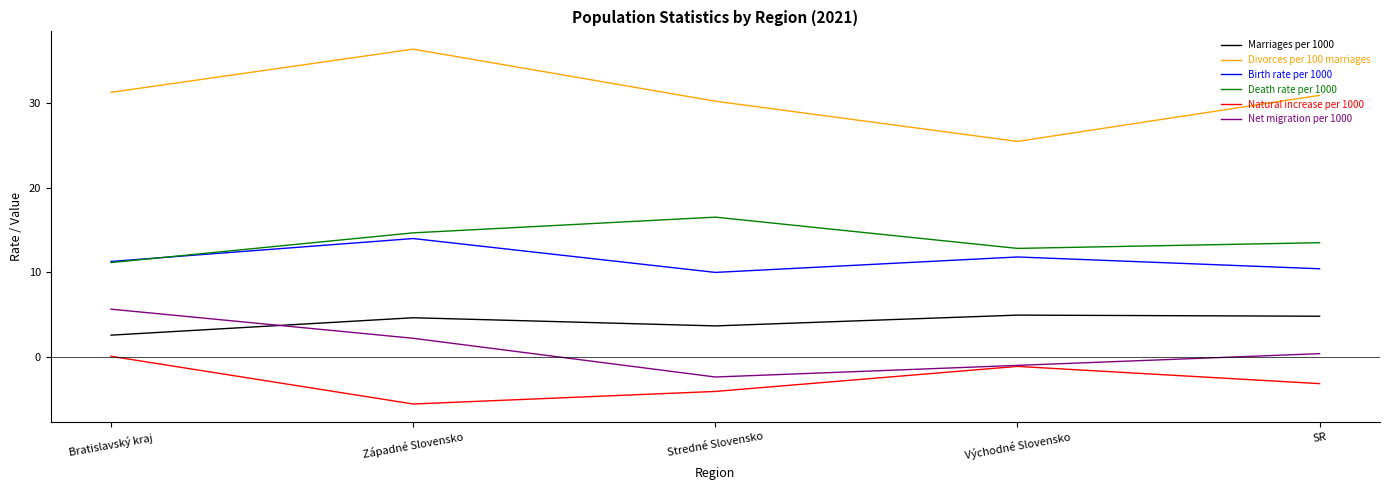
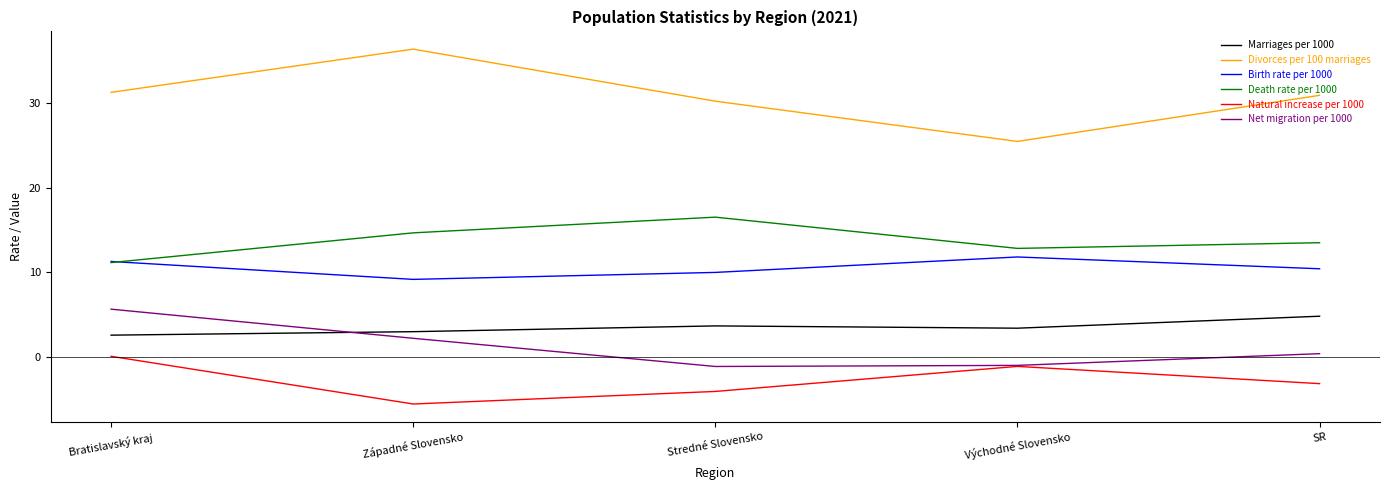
  {
    "Marriages per 1000": {
      "Bratislavský kraj": 3,
-     "Západné Slovensko": 5,
+     "Západné Slovensko": 3,
      "Stredné Slovensko": 4,
-     "Východné Slovensko": 5,
+     "Východné Slovensko": 3,
      "SR": 5
    },
    "Divorces per 100 marriages": {
      "Bratislavský kraj": 31,
      "Západné Slovensko": 36,
      "Stredné Slovensko": 30,
      "Východné Slovensko": 25,
      "SR": 31
    },
    "Birth rate per 1000": {
-     "Západné Slovensko": 14,
+     "Západné Slovensko": 9,
      "Stredné Slovensko": 10,
      "Východné Slovensko": 12,
      "SR": 10
    },
    "Death rate per 1000": {
      "Západné Slovensko": 15,
      "Stredné Slovensko": 17,
      "Východné Slovensko": 13,
      "SR": 14
    },
    "Natural increase per 1000": {
      "Bratislavský kraj": 0,
      "Západné Slovensko": -6,
      "Stredné Slovensko": -4,
      "SR": -3
    },
    "Net migration per 1000": {
      "Bratislavský kraj": 6,
      "Západné Slovensko": 2,
-     "Stredné Slovensko": -2,
+     "Stredné Slovensko": -1,
      "SR": 0
    }
  }
